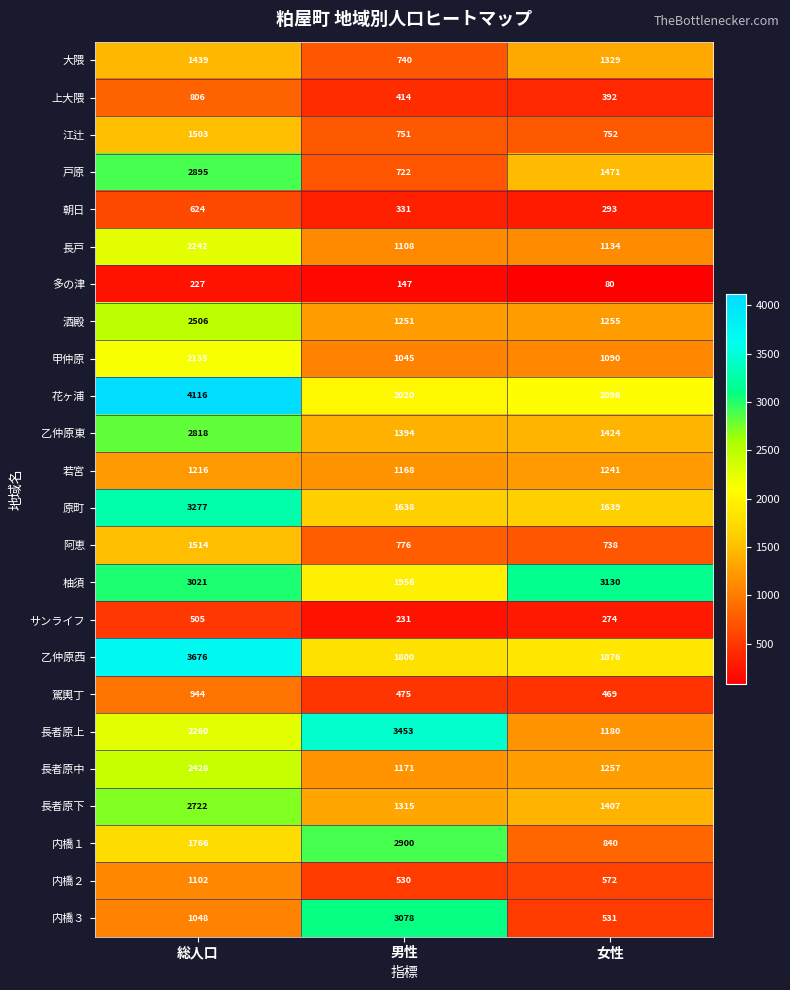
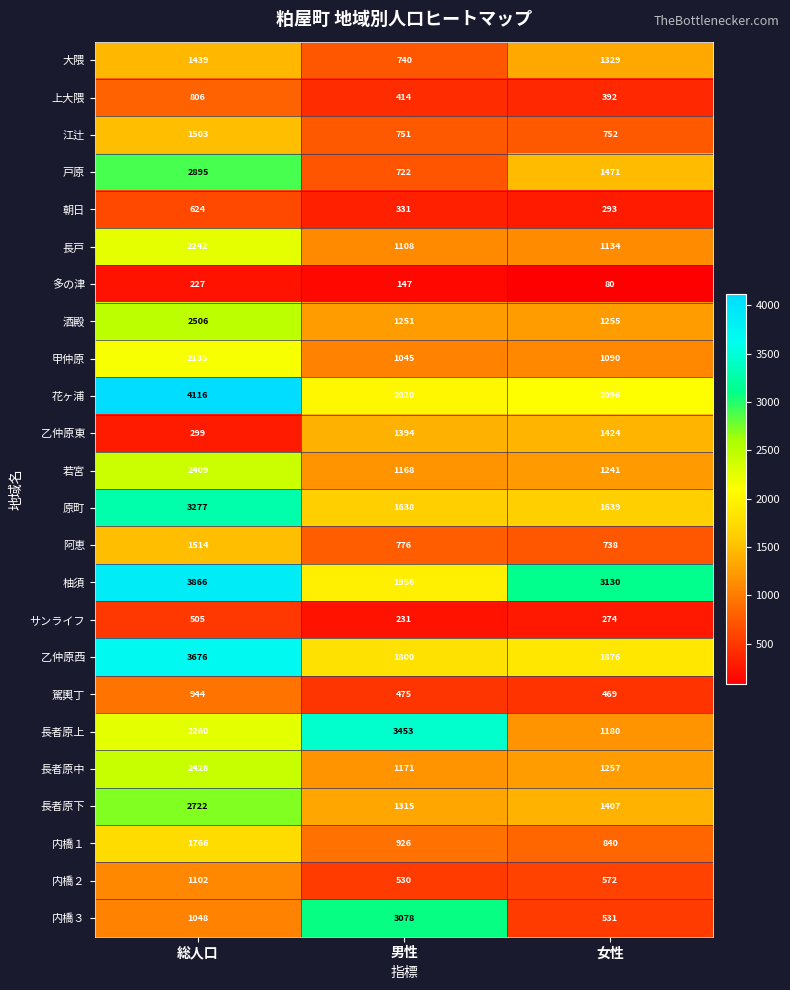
  {
    "大隈": {
      "総人口": 1439,
      "男性": 740,
      "女性": 1329
    },
    "上大隈": {
      "総人口": 806,
      "男性": 414,
      "女性": 392
    },
    "江辻": {
      "総人口": 1503,
      "男性": 751,
      "女性": 752
    },
    "戸原": {
      "総人口": 2895,
      "男性": 722,
      "女性": 1471
    },
    "朝日": {
      "総人口": 624,
      "男性": 331,
      "女性": 293
    },
    "長戸": {
      "総人口": 2242,
      "男性": 1108,
      "女性": 1134
    },
    "多の津": {
      "総人口": 227,
      "男性": 147,
      "女性": 80
    },
    "酒殿": {
      "総人口": 2506,
      "男性": 1251,
      "女性": 1255
    },
    "甲仲原": {
      "総人口": 2135,
      "男性": 1045,
      "女性": 1090
    },
    "花ヶ浦": {
      "総人口": 4116,
      "男性": 2020,
      "女性": 2096
    },
    "乙仲原東": {
-     "総人口": 2818,
+     "総人口": 299,
      "男性": 1394,
      "女性": 1424
    },
    "若宮": {
-     "総人口": 1216,
+     "総人口": 2409,
      "男性": 1168,
      "女性": 1241
    },
    "原町": {
      "総人口": 3277,
      "男性": 1638,
      "女性": 1639
    },
    "阿恵": {
      "総人口": 1514,
      "男性": 776,
      "女性": 738
    },
    "柚須": {
-     "総人口": 3021,
+     "総人口": 3866,
      "男性": 1956,
      "女性": 3130
    },
    "サンライフ": {
      "総人口": 505,
      "男性": 231,
      "女性": 274
    },
    "乙仲原西": {
      "総人口": 3676,
      "男性": 1800,
      "女性": 1876
    },
    "駕輿丁": {
      "総人口": 944,
      "男性": 475,
      "女性": 469
    },
    "長者原上": {
      "総人口": 2260,
      "男性": 3453,
      "女性": 1180
    },
    "長者原中": {
      "総人口": 2428,
      "男性": 1171,
      "女性": 1257
    },
    "長者原下": {
      "総人口": 2722,
      "男性": 1315,
      "女性": 1407
    },
    "内橋１": {
      "総人口": 1766,
-     "男性": 2900,
+     "男性": 926,
      "女性": 840
    },
    "内橋２": {
      "総人口": 1102,
      "男性": 530,
      "女性": 572
    },
    "内橋３": {
      "総人口": 1048,
      "男性": 3078,
      "女性": 531
    }
  }
